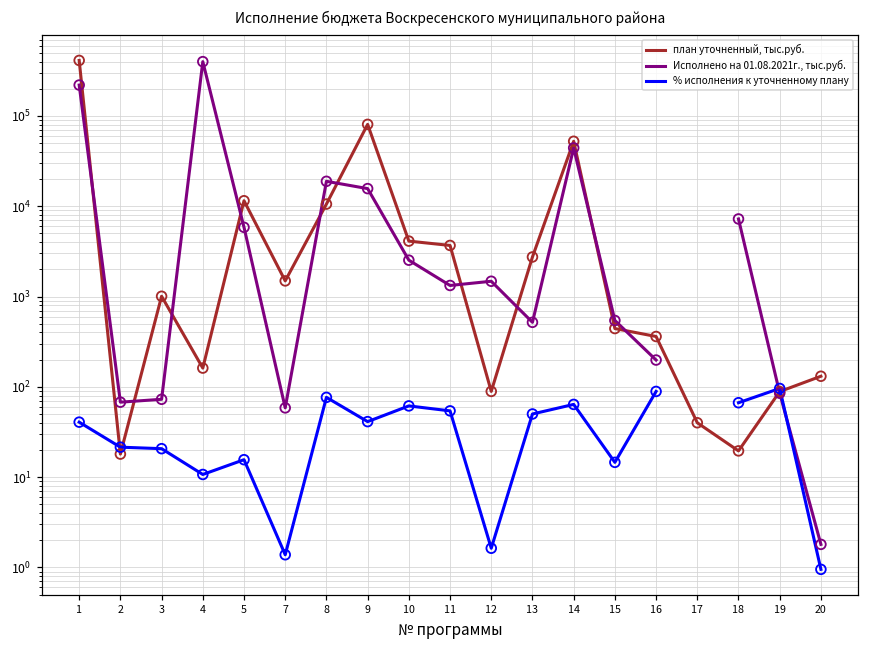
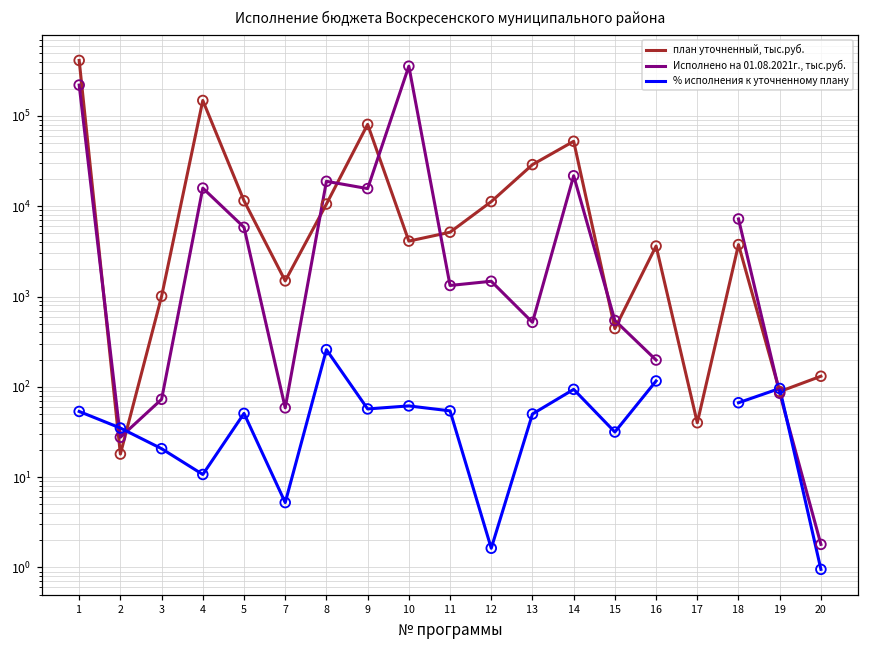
  {
    "план уточненный, тыс.руб.": {
      "1": 400000,
      "2": 18,
      "3": 1000,
-     "4": 160,
+     "4": 150000,
      "5": 12000,
      "7": 1500,
      "8": 11000,
      "9": 80000,
      "10": 4000,
-     "11": 4000,
-     "12": 90,
-     "13": 2700,
+     "11": 5000,
+     "12": 11000,
+     "13": 29000,
      "14": 50000,
      "15": 400,
-     "16": 400,
+     "16": 4000,
      "17": 40,
-     "18": 20,
+     "18": 4000,
      "20": 130
    },
    "Исполнено на 01.08.2021г., тыс.руб.": {
      "1": 220000,
-     "2": 70,
+     "2": 28,
      "3": 70,
-     "4": 400000,
+     "4": 16000,
      "5": 6000,
      "7": 60,
      "8": 19000,
      "9": 16000,
-     "10": 2500,
+     "10": 360000,
      "11": 1300,
      "12": 1500,
      "13": 500,
-     "14": 40000,
+     "14": 22000,
      "15": 500,
      "16": 200,
      "18": 7000,
      "20": 1.8
    },
    "% исполнения к уточненному плану": {
-     "1": 40,
-     "2": 21,
+     "1": 50,
+     "2": 35,
      "3": 21,
      "4": 11,
-     "5": 16,
-     "7": 1.4,
-     "8": 80,
-     "9": 40,
+     "5": 50,
+     "7": 5,
+     "8": 260,
+     "9": 60,
      "10": 60,
      "11": 50,
      "12": 1.6,
      "13": 50,
-     "14": 60,
-     "15": 15,
-     "16": 90,
+     "14": 90,
+     "15": 32,
+     "16": 120,
      "18": 70,
      "19": 100,
      "20": 1.0
    }
  }
